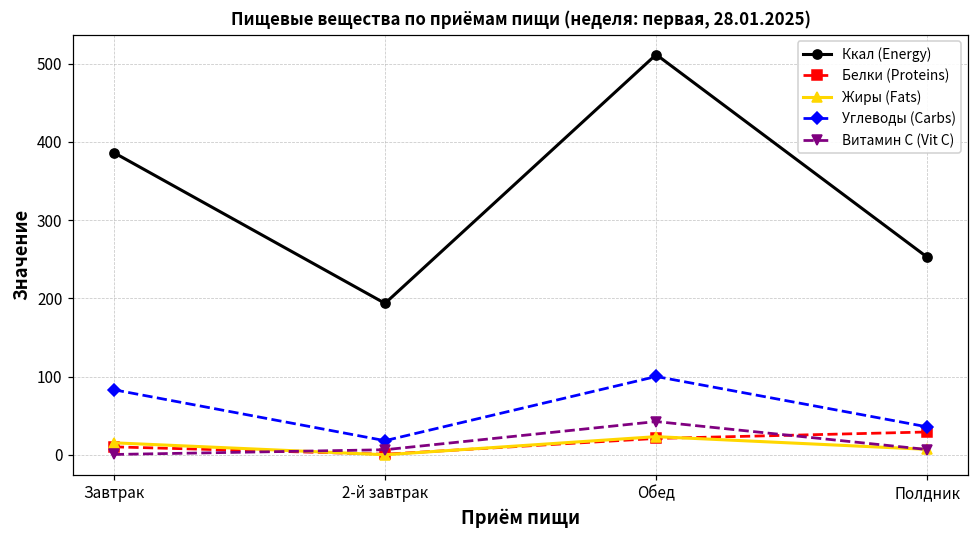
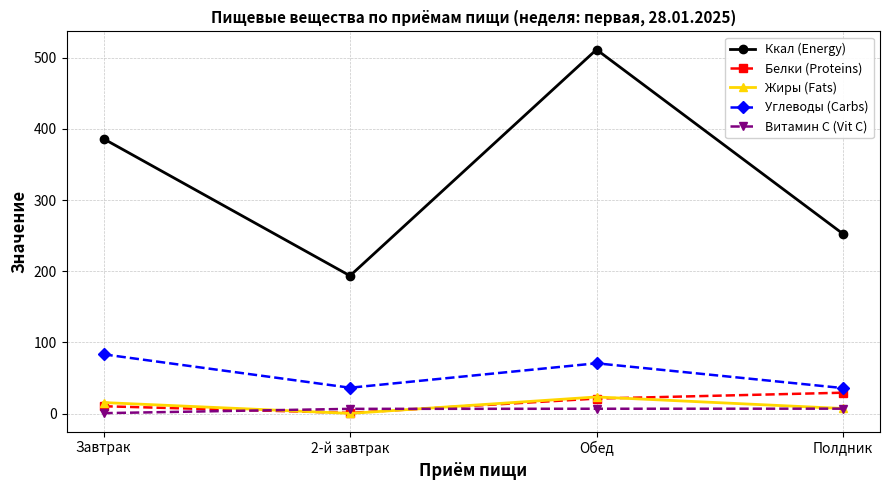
  {
    "Ккал (Energy)": {
      "Завтрак": 390,
      "2-й завтрак": 190,
      "Обед": 510,
      "Полдник": 250
    },
    "Белки (Proteins)": {
      "Завтрак": 10,
      "Полдник": 30
    },
    "Жиры (Fats)": {
      "Завтрак": 20
    },
    "Углеводы (Carbs)": {
      "Завтрак": 80,
-     "2-й завтрак": 20,
-     "Обед": 100,
+     "2-й завтрак": 40,
+     "Обед": 70,
      "Полдник": 40
    },
    "Витамин С (Vit C)": {
      "Завтрак": 0,
      "2-й завтрак": 10,
-     "Обед": 40
+     "Обед": 10
    }
  }
